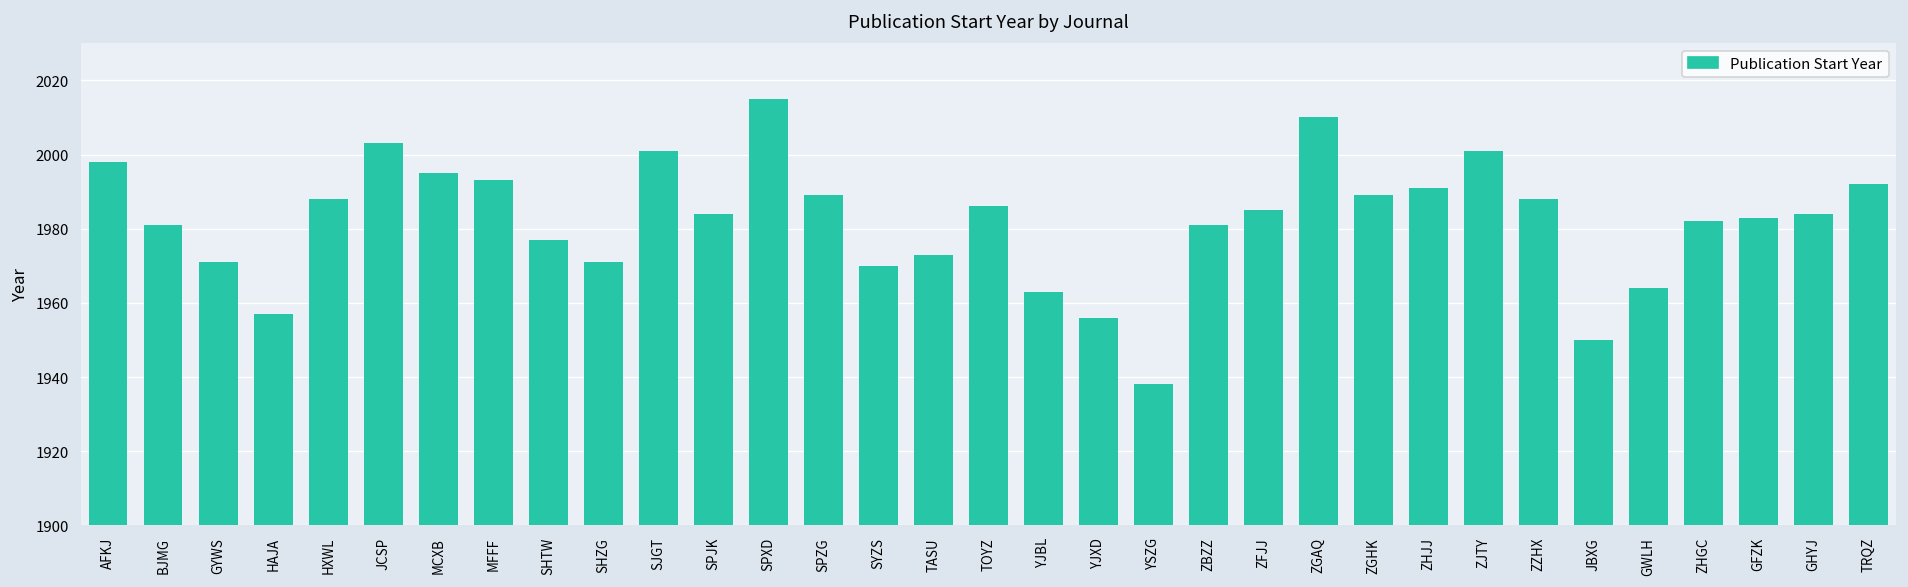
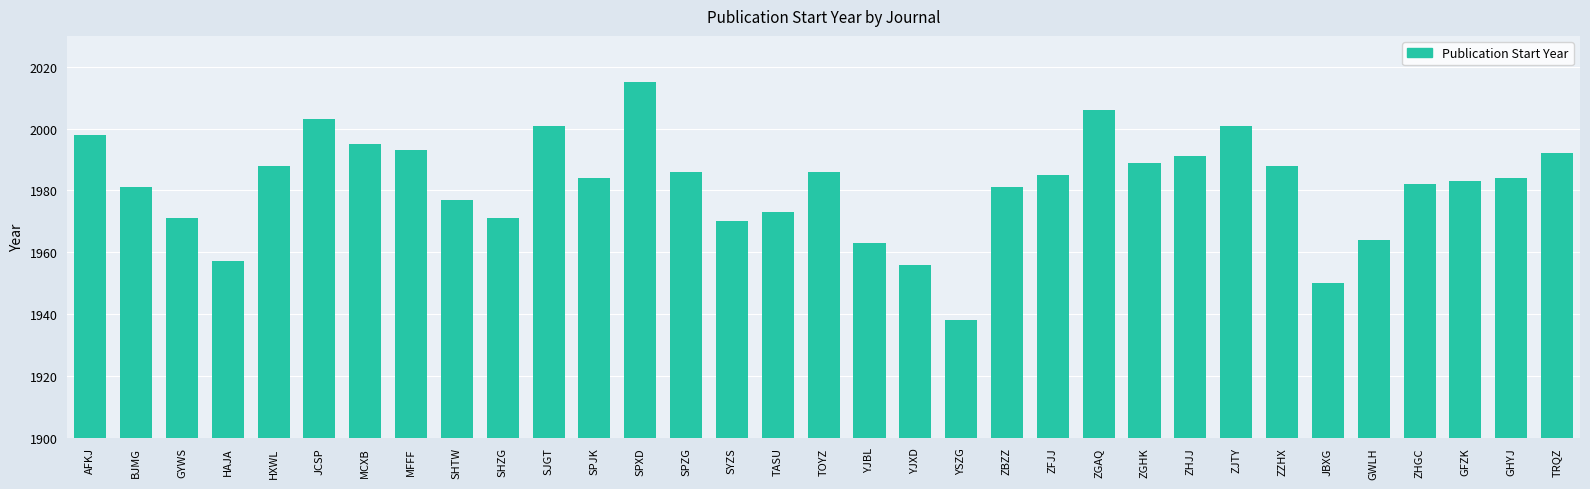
  {
    "AFKJ": 1998,
    "BJMG": 1981,
    "GYWS": 1971,
    "HAJA": 1957,
    "HXWL": 1988,
    "JCSP": 2003,
    "MCXB": 1995,
    "MFFF": 1993,
    "SHTW": 1977,
    "SHZG": 1971,
    "SJGT": 2001,
    "SPJK": 1984,
    "SPXD": 2015,
-   "SPZG": 1989,
+   "SPZG": 1986,
    "SYZS": 1970,
    "TASU": 1973,
    "TOYZ": 1986,
    "YJBL": 1963,
    "YJXD": 1956,
    "YSZG": 1938,
    "ZBZZ": 1981,
    "ZFJJ": 1985,
-   "ZGAQ": 2010,
+   "ZGAQ": 2006,
    "ZGHK": 1989,
    "ZHJJ": 1991,
    "ZJTY": 2001,
    "ZZHX": 1988,
    "JBXG": 1950,
    "GWLH": 1964,
    "ZHGC": 1982,
    "GFZK": 1983,
    "GHYJ": 1984,
    "TRQZ": 1992
  }
